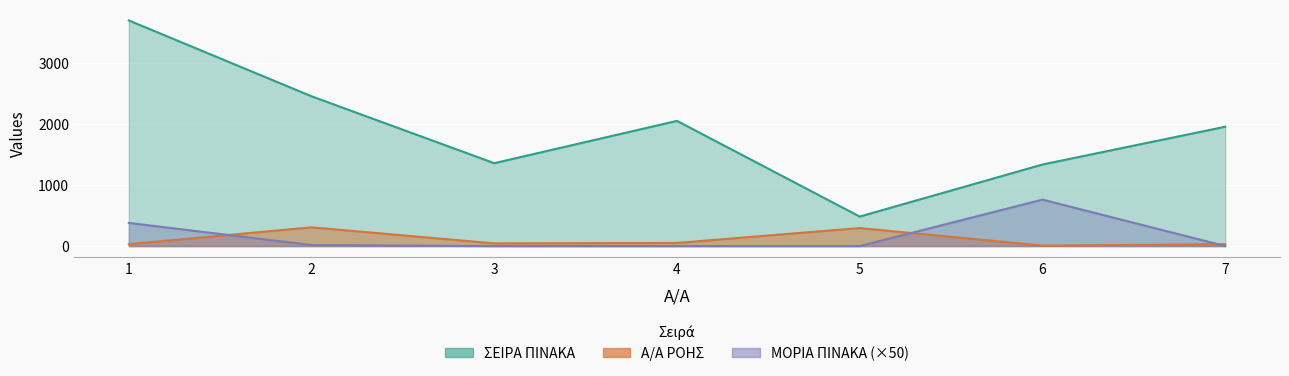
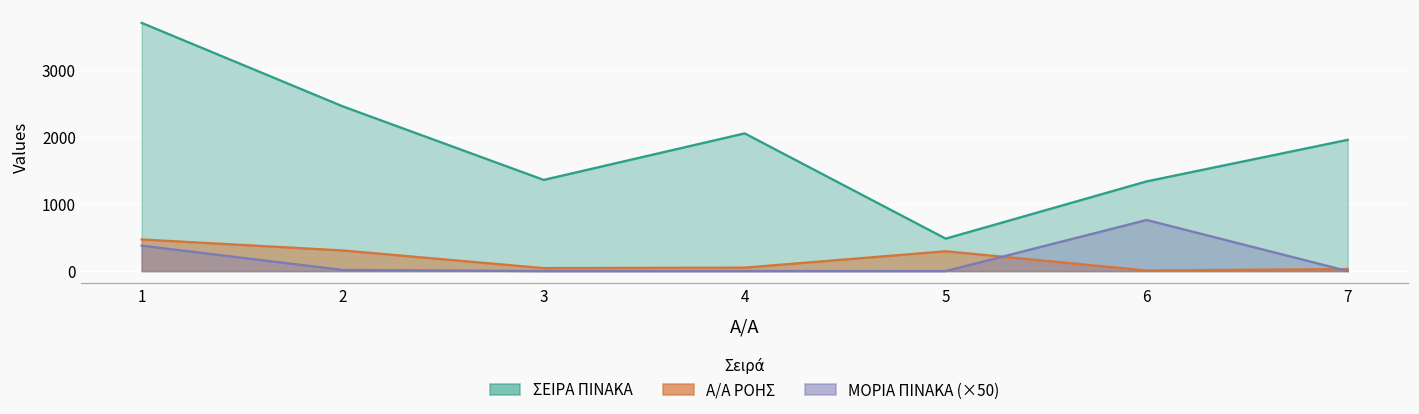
  {
    "Α/Α ΡΟΗΣ": {
-     "1": 0,
+     "1": 500,
      "2": 300,
      "3": 0,
      "4": 100,
      "5": 300,
      "6": 0
    }
  }
